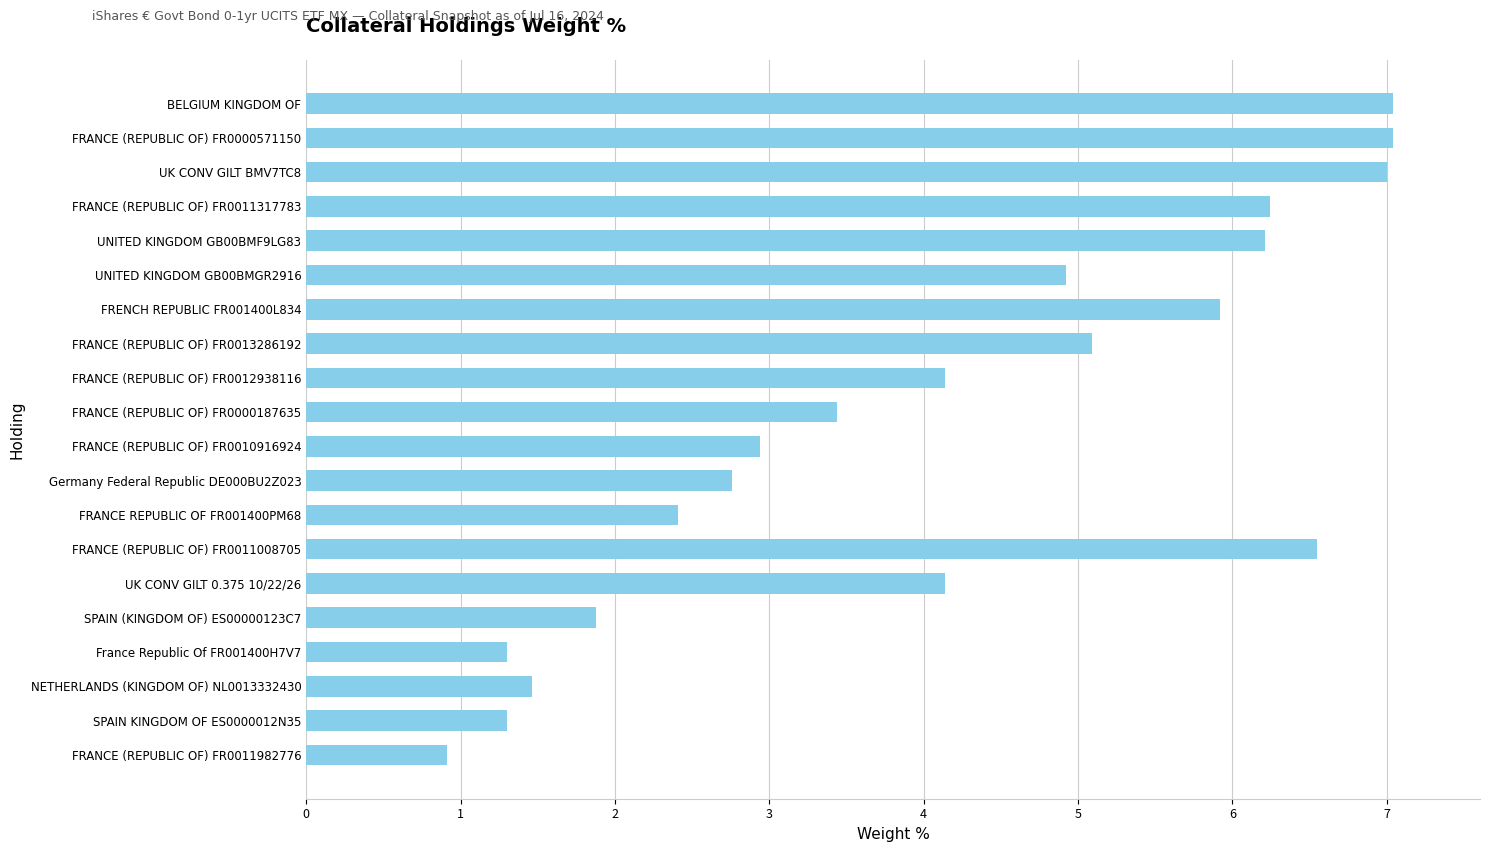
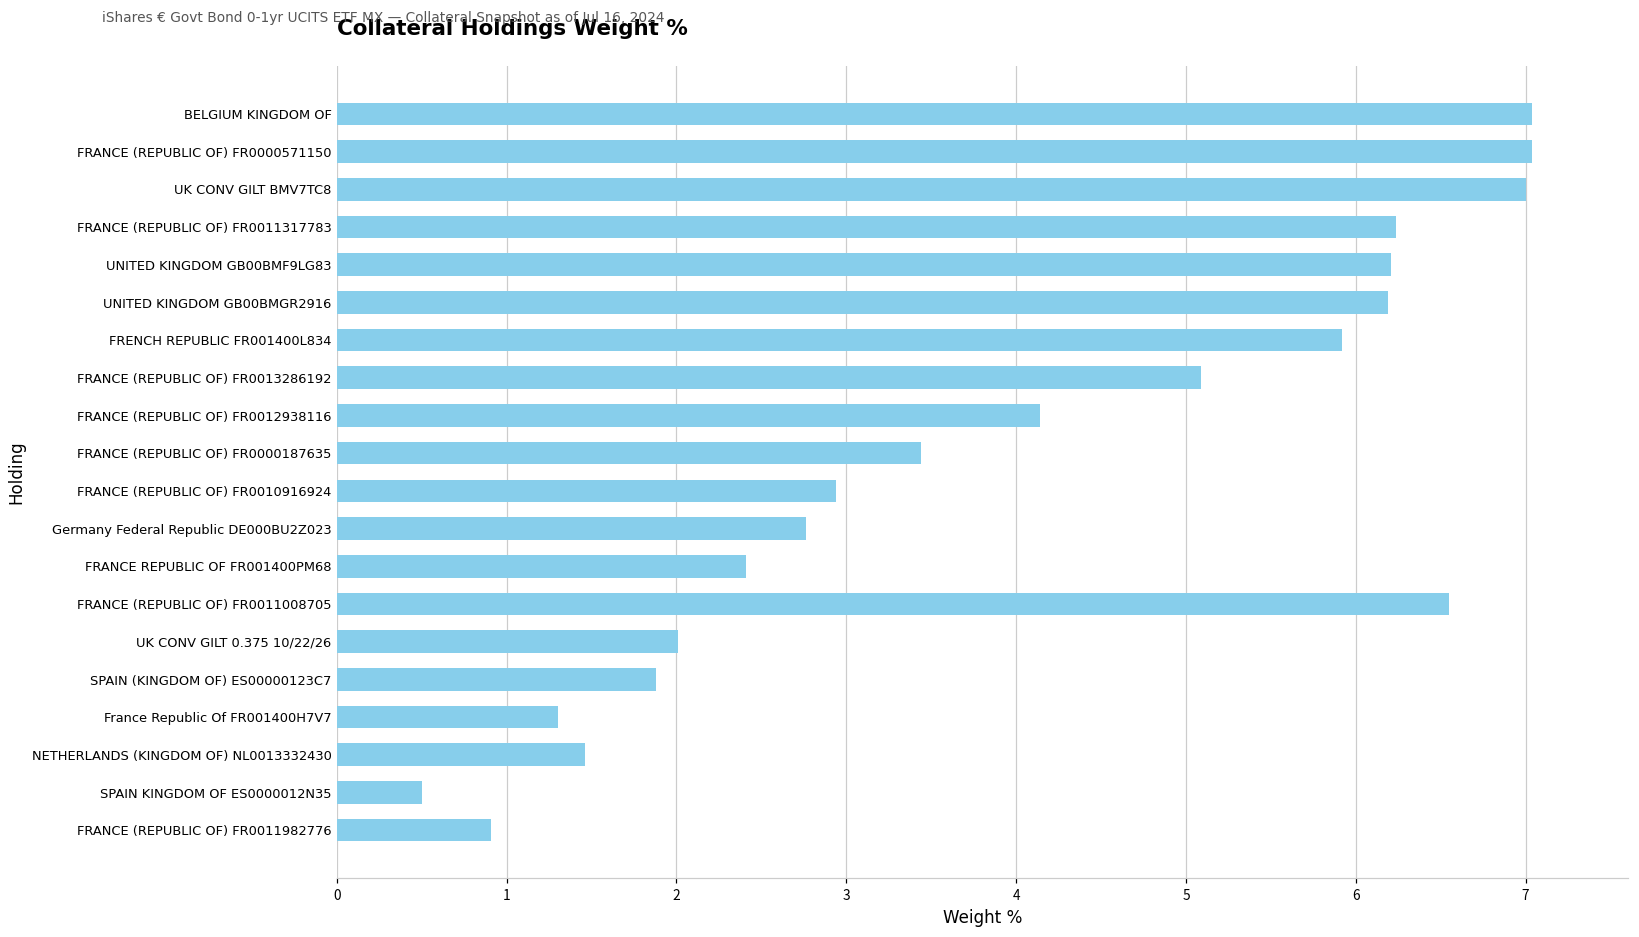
  {
    "BELGIUM KINGDOM OF": 7.04,
    "FRANCE (REPUBLIC OF) FR0000571150": 7.04,
    "UK CONV GILT BMV7TC8": 7.00,
    "FRANCE (REPUBLIC OF) FR0011317783": 6.24,
    "UNITED KINGDOM GB00BMF9LG83": 6.21,
-   "UNITED KINGDOM GB00BMGR2916": 4.92,
+   "UNITED KINGDOM GB00BMGR2916": 6.19,
    "FRENCH REPUBLIC FR001400L834": 5.92,
    "FRANCE (REPUBLIC OF) FR0013286192": 5.09,
    "FRANCE (REPUBLIC OF) FR0012938116": 4.14,
    "FRANCE (REPUBLIC OF) FR0000187635": 3.44,
    "FRANCE (REPUBLIC OF) FR0010916924": 2.94,
    "Germany Federal Republic DE000BU2Z023": 2.76,
    "FRANCE REPUBLIC OF FR001400PM68": 2.41,
    "FRANCE (REPUBLIC OF) FR0011008705": 6.55,
-   "UK CONV GILT 0.375 10/22/26": 4.14,
+   "UK CONV GILT 0.375 10/22/26": 2.01,
    "SPAIN (KINGDOM OF) ES00000123C7": 1.88,
    "France Republic Of FR001400H7V7": 1.30,
    "NETHERLANDS (KINGDOM OF) NL0013332430": 1.46,
-   "SPAIN KINGDOM OF ES0000012N35": 1.3,
+   "SPAIN KINGDOM OF ES0000012N35": 0.5,
    "FRANCE (REPUBLIC OF) FR0011982776": 0.91
  }
